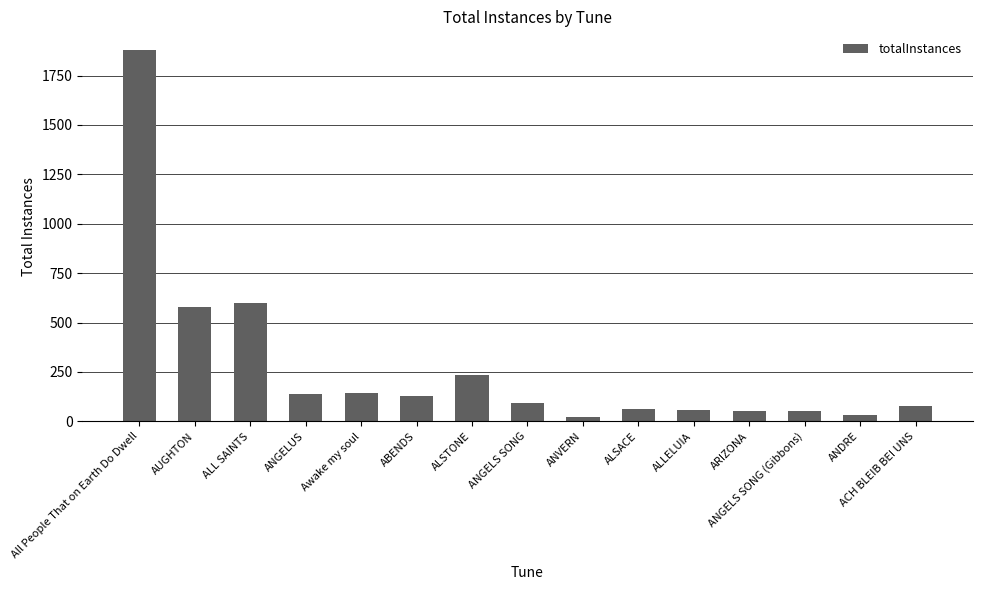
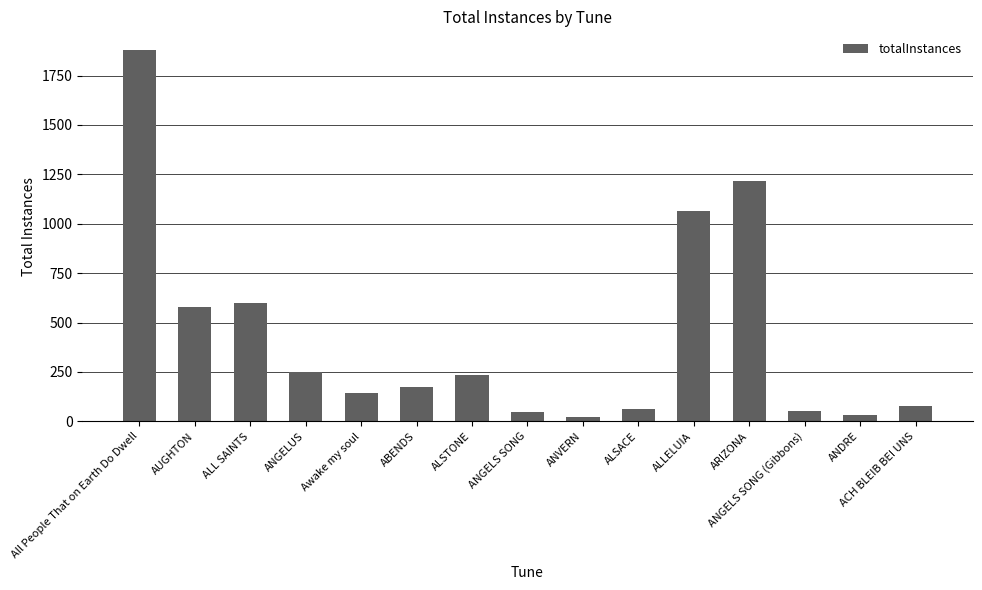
  {
    "All People That on Earth Do Dwell": 1880,
    "AUGHTON": 580,
    "ALL SAINTS": 600,
-   "ANGELUS": 140,
+   "ANGELUS": 250,
    "Awake my soul": 140,
-   "ABENDS": 130,
+   "ABENDS": 180,
    "ALSTONE": 240,
-   "ANGELS SONG": 90,
+   "ANGELS SONG": 50,
    "ANVERN": 20,
    "ALSACE": 60,
-   "ALLELUIA": 60,
-   "ARIZONA": 50,
+   "ALLELUIA": 1060,
+   "ARIZONA": 1220,
    "ANGELS SONG (Gibbons)": 50,
    "ANDRE": 30,
    "ACH BLEIB BEI UNS": 80
  }
